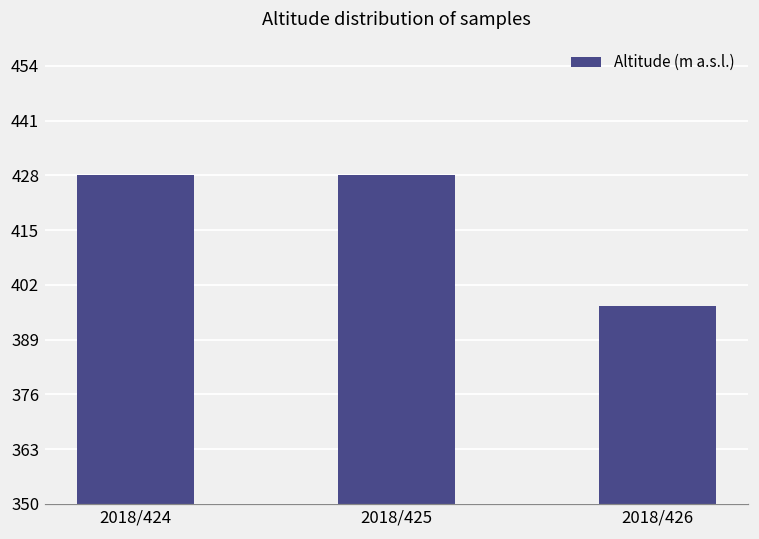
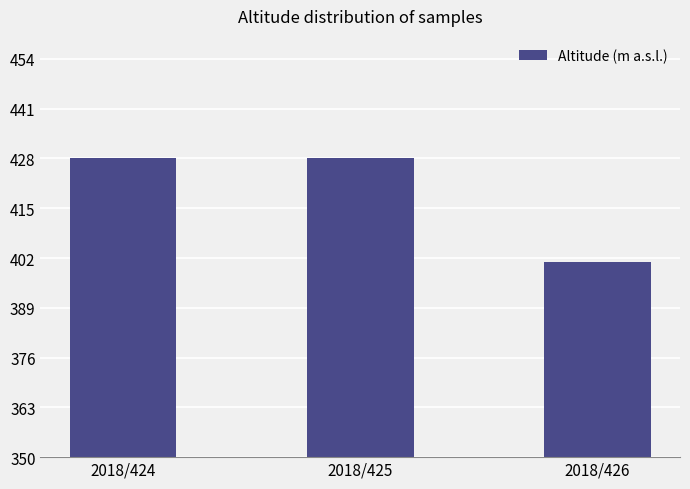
  {
    "2018/424": 428,
    "2018/425": 428,
-   "2018/426": 397
+   "2018/426": 401
  }
